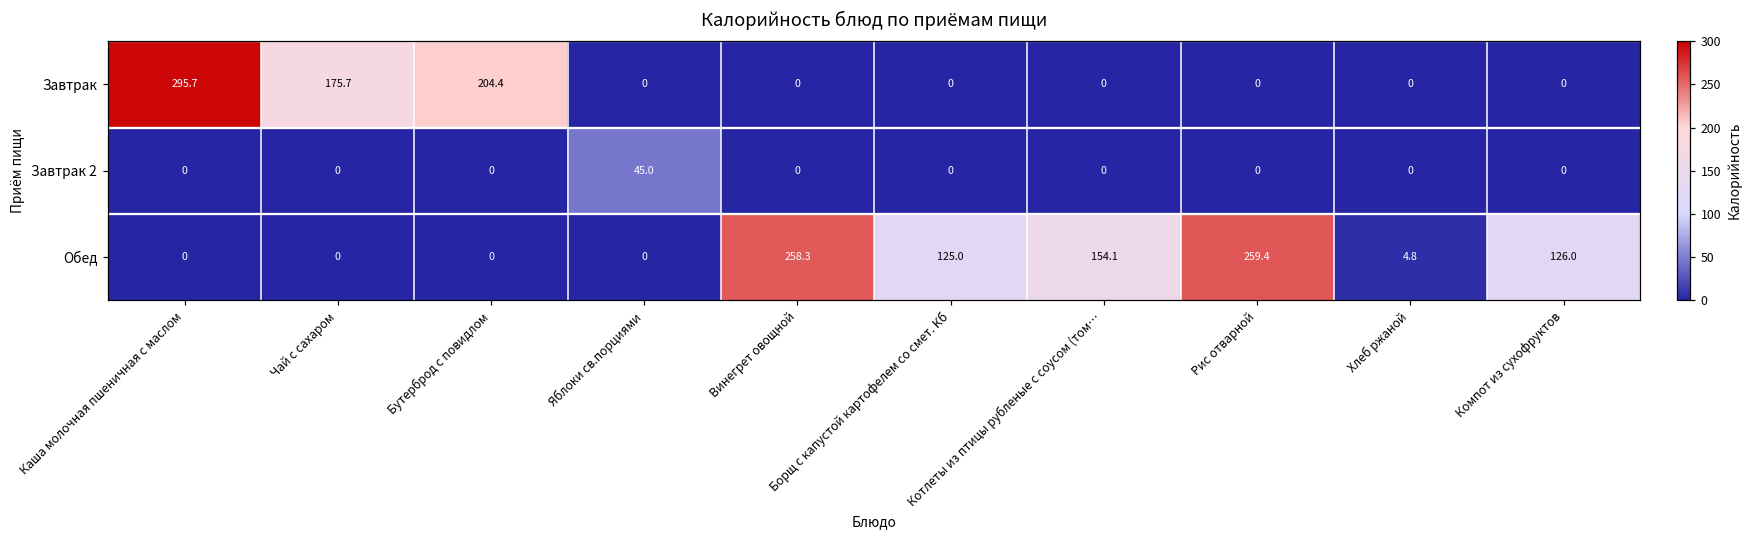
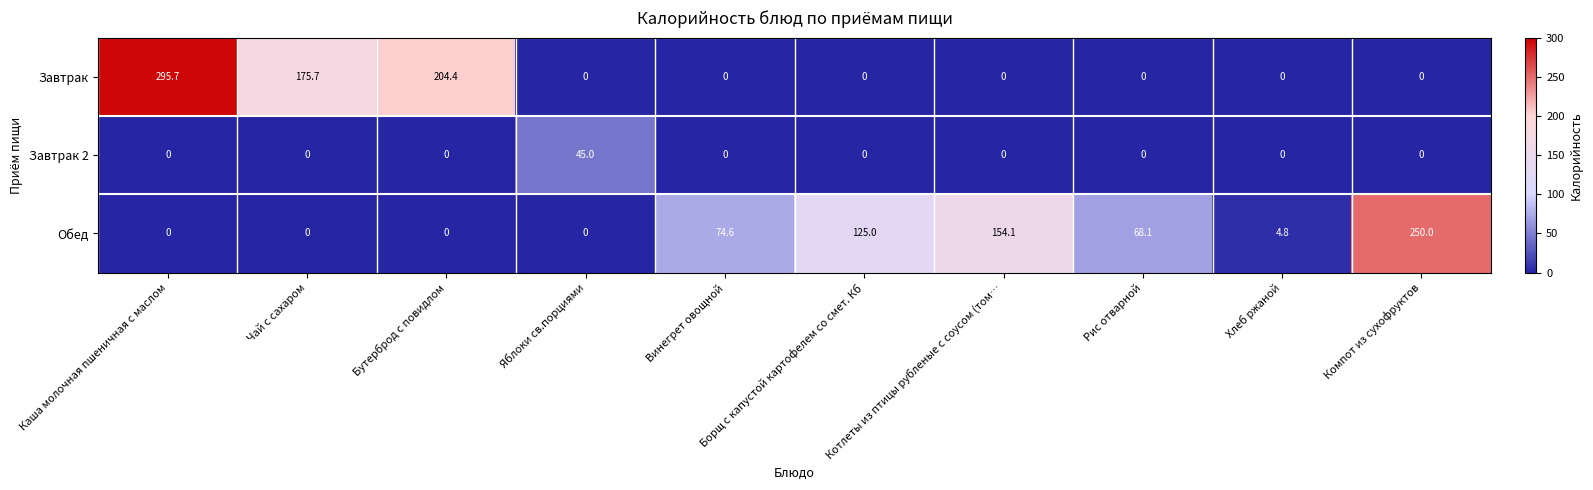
  {
    "Завтрак": {
      "Каша молочная пшеничная с маслом": 295.7,
      "Чай с сахаром": 175.7,
      "Бутерброд с повидлом": 204.4,
      "Яблоки св.порциями": 0,
      "Винегрет овощной": 0,
      "Борщ с капустой картофелем со смет. Кб": 0,
      "Котлеты из птицы рубленые с соусом (том…": 0,
      "Рис отварной": 0,
      "Хлеб ржаной": 0,
      "Компот из сухофруктов": 0
    },
    "Завтрак 2": {
      "Каша молочная пшеничная с маслом": 0,
      "Чай с сахаром": 0,
      "Бутерброд с повидлом": 0,
      "Яблоки св.порциями": 45.0,
      "Винегрет овощной": 0,
      "Борщ с капустой картофелем со смет. Кб": 0,
      "Котлеты из птицы рубленые с соусом (том…": 0,
      "Рис отварной": 0,
      "Хлеб ржаной": 0,
      "Компот из сухофруктов": 0
    },
    "Обед": {
      "Каша молочная пшеничная с маслом": 0,
      "Чай с сахаром": 0,
      "Бутерброд с повидлом": 0,
      "Яблоки св.порциями": 0,
-     "Винегрет овощной": 258.3,
+     "Винегрет овощной": 74.6,
      "Борщ с капустой картофелем со смет. Кб": 125.0,
      "Котлеты из птицы рубленые с соусом (том…": 154.1,
-     "Рис отварной": 259.4,
+     "Рис отварной": 68.1,
      "Хлеб ржаной": 4.8,
-     "Компот из сухофруктов": 126.0
+     "Компот из сухофруктов": 250.0
    }
  }
